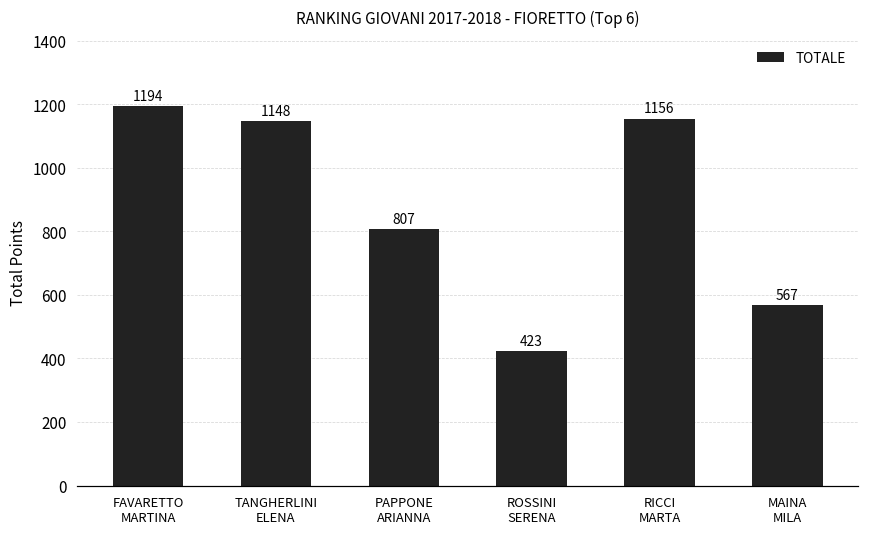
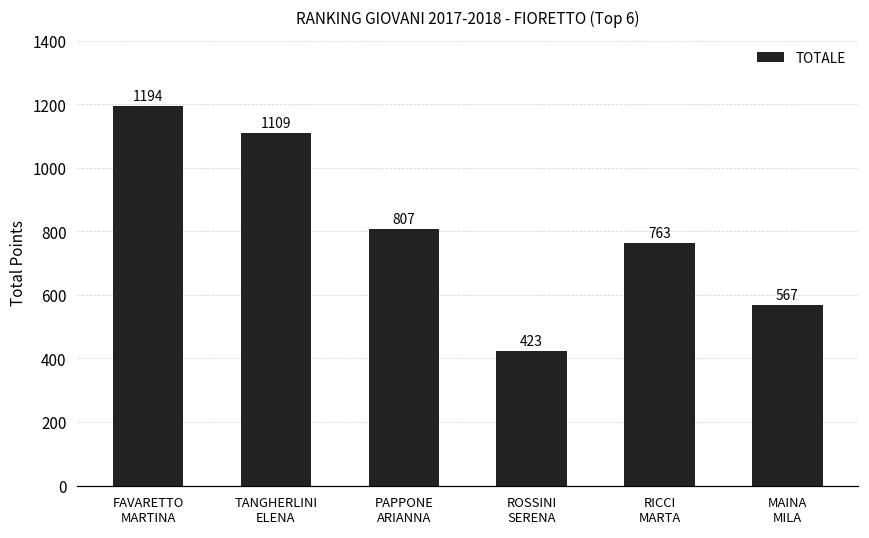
  {
    "FAVARETTO MARTINA": 1194,
-   "TANGHERLINI ELENA": 1148,
+   "TANGHERLINI ELENA": 1109,
    "PAPPONE ARIANNA": 807,
    "ROSSINI SERENA": 423,
-   "RICCI MARTA": 1156,
+   "RICCI MARTA": 763,
    "MAINA MILA": 567
  }
